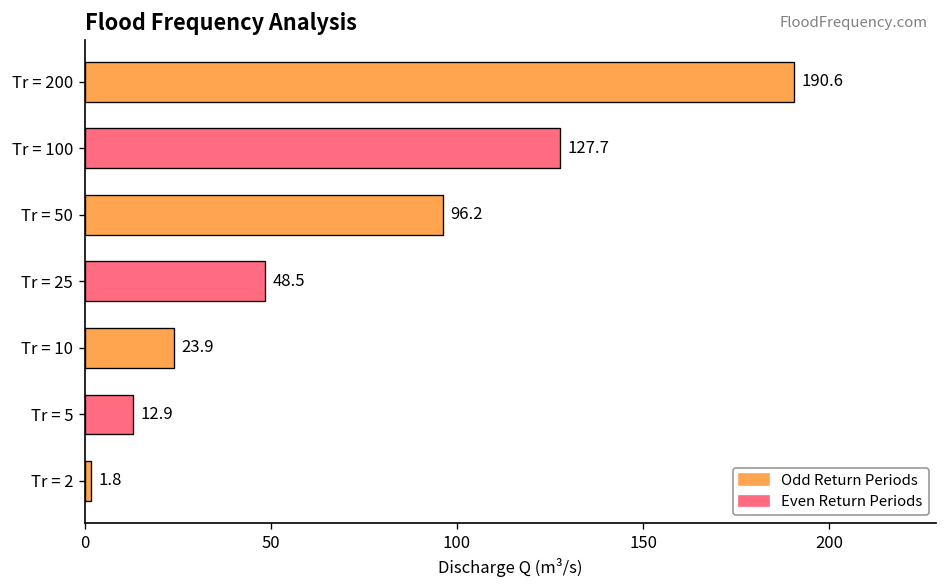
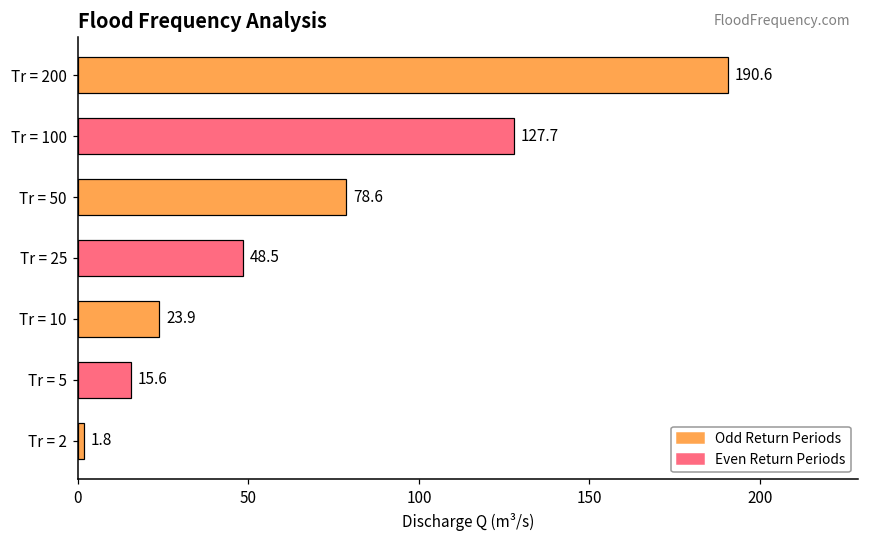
  {
    "Tr = 200": 190.6,
    "Tr = 100": 127.7,
-   "Tr = 50": 96.2,
+   "Tr = 50": 78.6,
    "Tr = 25": 48.5,
    "Tr = 10": 23.9,
-   "Tr = 5": 12.9,
+   "Tr = 5": 15.6,
    "Tr = 2": 1.8
  }
